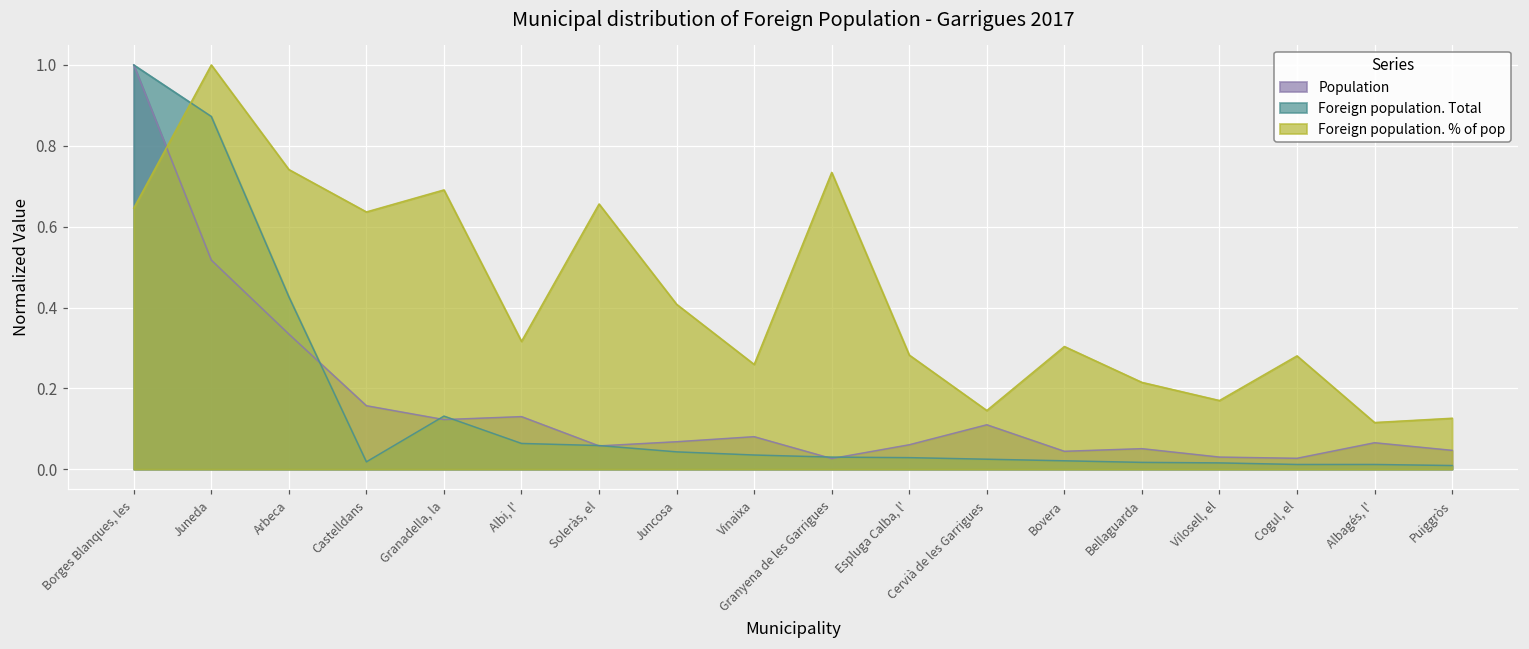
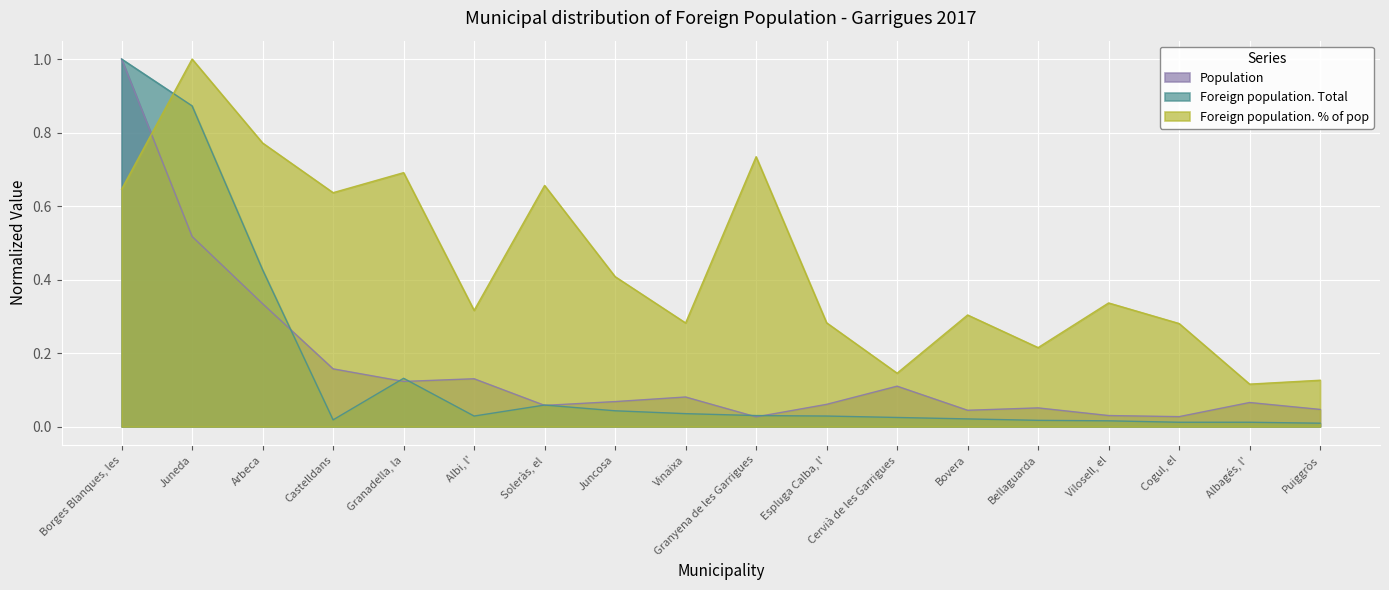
  {
    "Population": {
      "Juneda": 0.52,
      "Arbeca": 0.33,
      "Castelldans": 0.16,
      "Granadella, la": 0.12,
      "Albi, l'": 0.13,
      "Juncosa": 0.07,
      "Vinaixa": 0.08,
      "Espluga Calba, l'": 0.06,
      "Cervià de les Garrigues": 0.11,
      "Bovera": 0.04,
      "Bellaguarda": 0.05,
      "Vilosell, el": 0.03,
      "Cogul, el": 0.03,
      "Albagés, l'": 0.07,
      "Puiggròs": 0.05
    },
    "Foreign population. Total": {
      "Juneda": 0.87,
      "Arbeca": 0.43,
      "Castelldans": 0.02,
      "Granadella, la": 0.13,
-     "Albi, l'": 0.06,
+     "Albi, l'": 0.03,
      "Juncosa": 0.04,
      "Vinaixa": 0.04,
      "Espluga Calba, l'": 0.03,
      "Cervià de les Garrigues": 0.02,
      "Bovera": 0.02,
      "Bellaguarda": 0.02,
      "Vilosell, el": 0.02,
      "Cogul, el": 0.01,
      "Albagés, l'": 0.01,
      "Puiggròs": 0.01
    },
    "Foreign population. % of pop": {
      "Borges Blanques, les": 0.65,
      "Juneda": 1.00,
-     "Arbeca": 0.74,
+     "Arbeca": 0.77,
      "Castelldans": 0.64,
      "Granadella, la": 0.69,
      "Albi, l'": 0.32,
      "Soleràs, el": 0.66,
      "Juncosa": 0.41,
-     "Vinaixa": 0.26,
+     "Vinaixa": 0.28,
      "Granyena de les Garrigues": 0.73,
      "Espluga Calba, l'": 0.28,
      "Cervià de les Garrigues": 0.15,
      "Bovera": 0.30,
      "Bellaguarda": 0.21,
-     "Vilosell, el": 0.17,
+     "Vilosell, el": 0.34,
      "Cogul, el": 0.28,
      "Albagés, l'": 0.12,
      "Puiggròs": 0.13
    }
  }
